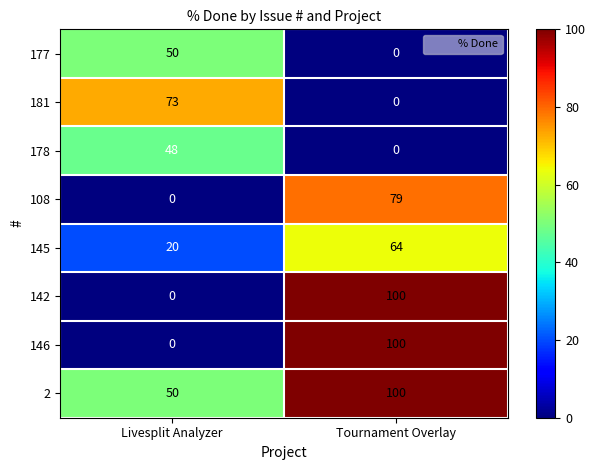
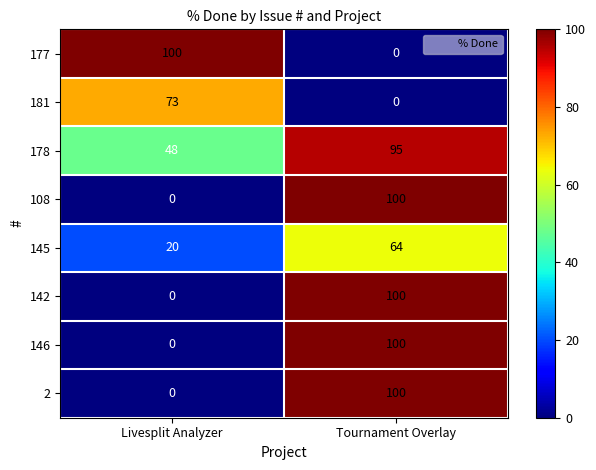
  {
    "177": {
-     "Livesplit Analyzer": 50,
+     "Livesplit Analyzer": 100,
      "Tournament Overlay": 0
    },
    "181": {
      "Livesplit Analyzer": 73,
      "Tournament Overlay": 0
    },
    "178": {
      "Livesplit Analyzer": 48,
-     "Tournament Overlay": 0
+     "Tournament Overlay": 95
    },
    "108": {
      "Livesplit Analyzer": 0,
-     "Tournament Overlay": 79
+     "Tournament Overlay": 100
    },
    "145": {
      "Livesplit Analyzer": 20,
      "Tournament Overlay": 64
    },
    "142": {
      "Livesplit Analyzer": 0,
      "Tournament Overlay": 100
    },
    "146": {
      "Livesplit Analyzer": 0,
      "Tournament Overlay": 100
    },
    "2": {
-     "Livesplit Analyzer": 50,
+     "Livesplit Analyzer": 0,
      "Tournament Overlay": 100
    }
  }
